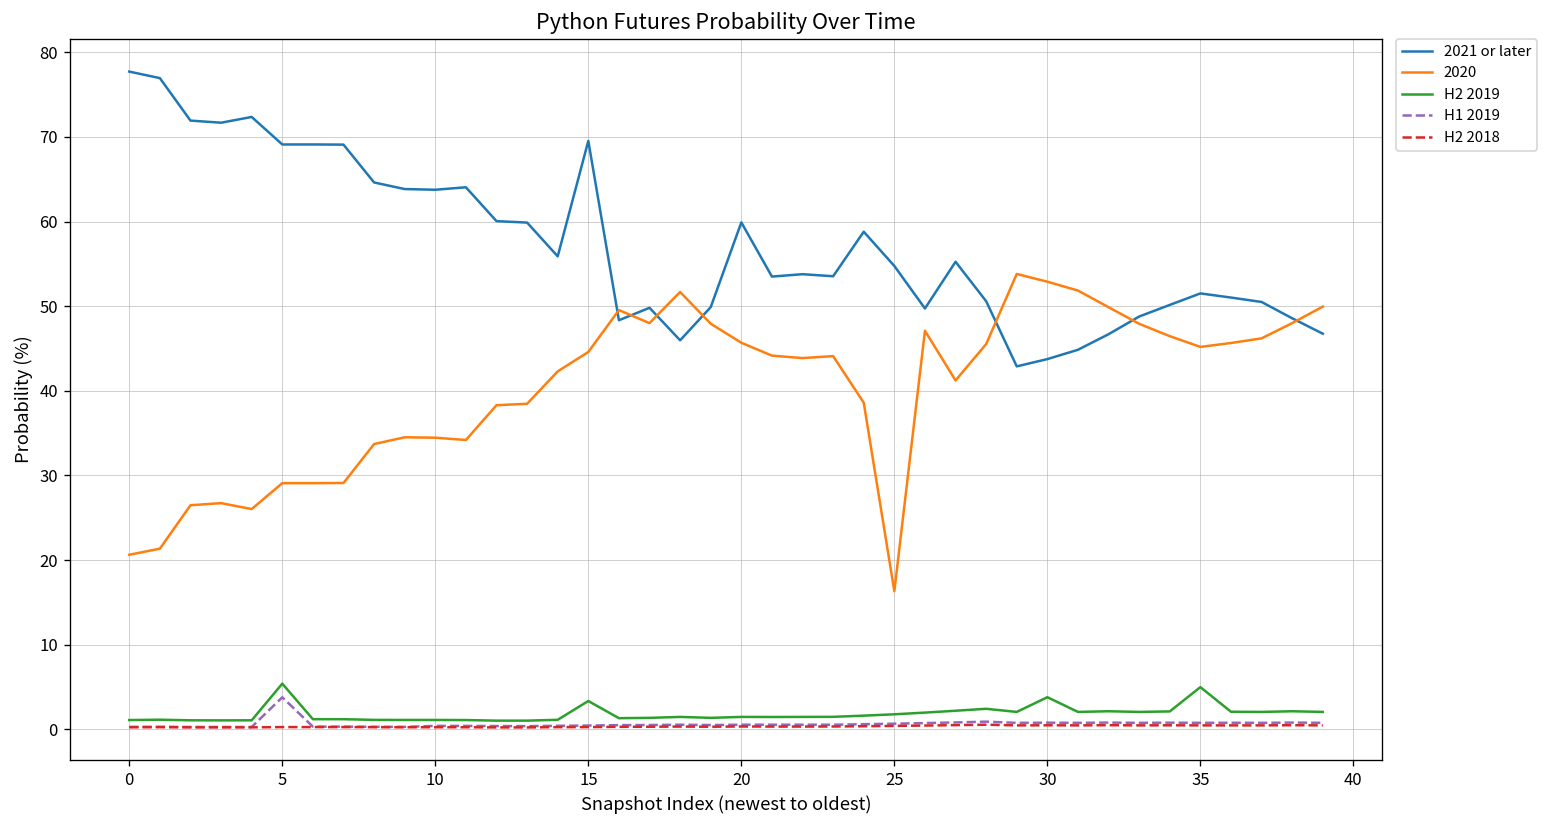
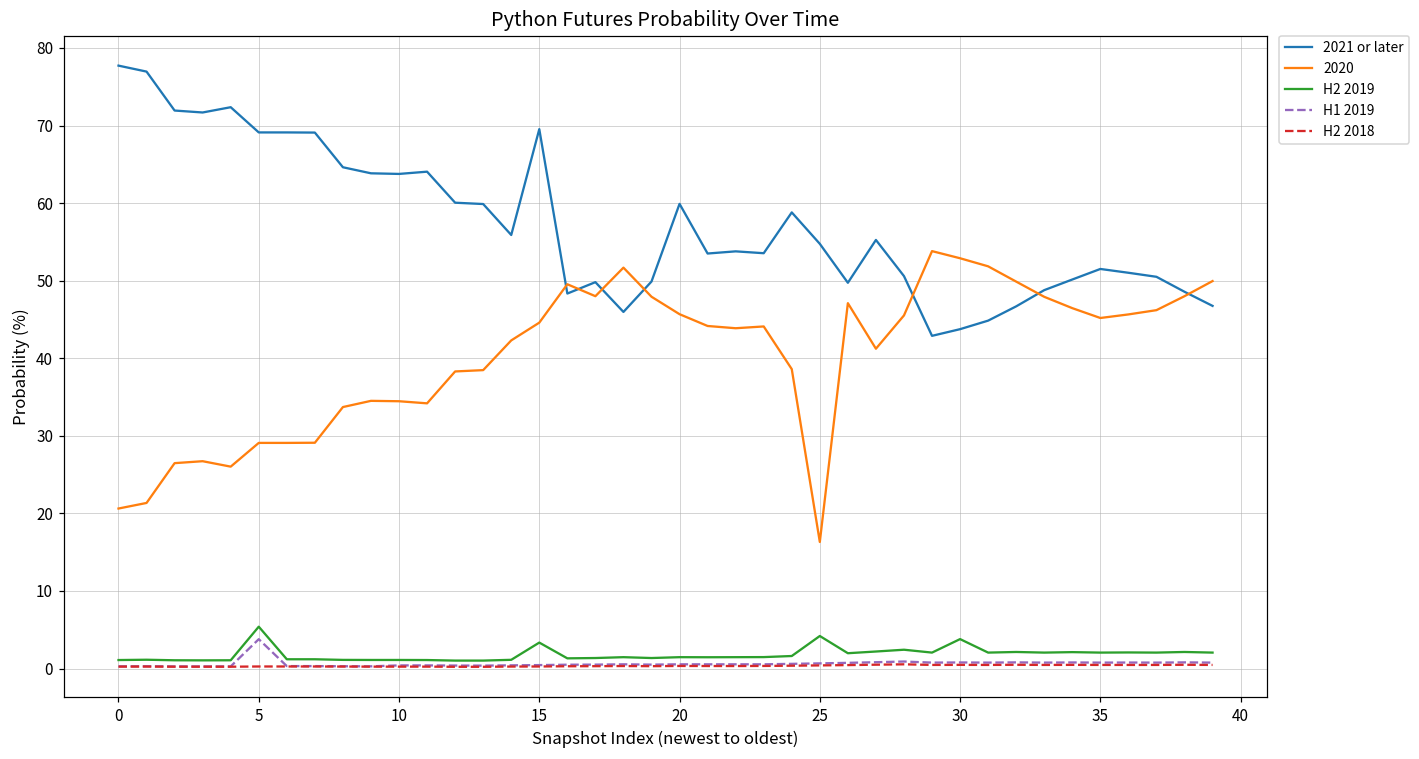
  {
    "2021 or later": {
      "0": 78,
      "5": 69,
      "10": 64,
      "15": 70,
      "20": 60,
      "25": 55,
      "30": 44,
      "35": 52
    },
    "2020": {
      "0": 21,
      "5": 29,
      "10": 34,
      "15": 45,
      "20": 46,
      "25": 16,
      "30": 53,
      "35": 45
    },
    "H2 2019": {
      "0": 1,
      "5": 5,
      "10": 1,
      "15": 3,
      "20": 1,
-     "25": 2,
+     "25": 4,
      "30": 4,
-     "35": 5
+     "35": 2
    },
    "H1 2019": {
      "5": 4
    },
    "H2 2018": {
      "5": 0
    }
  }
